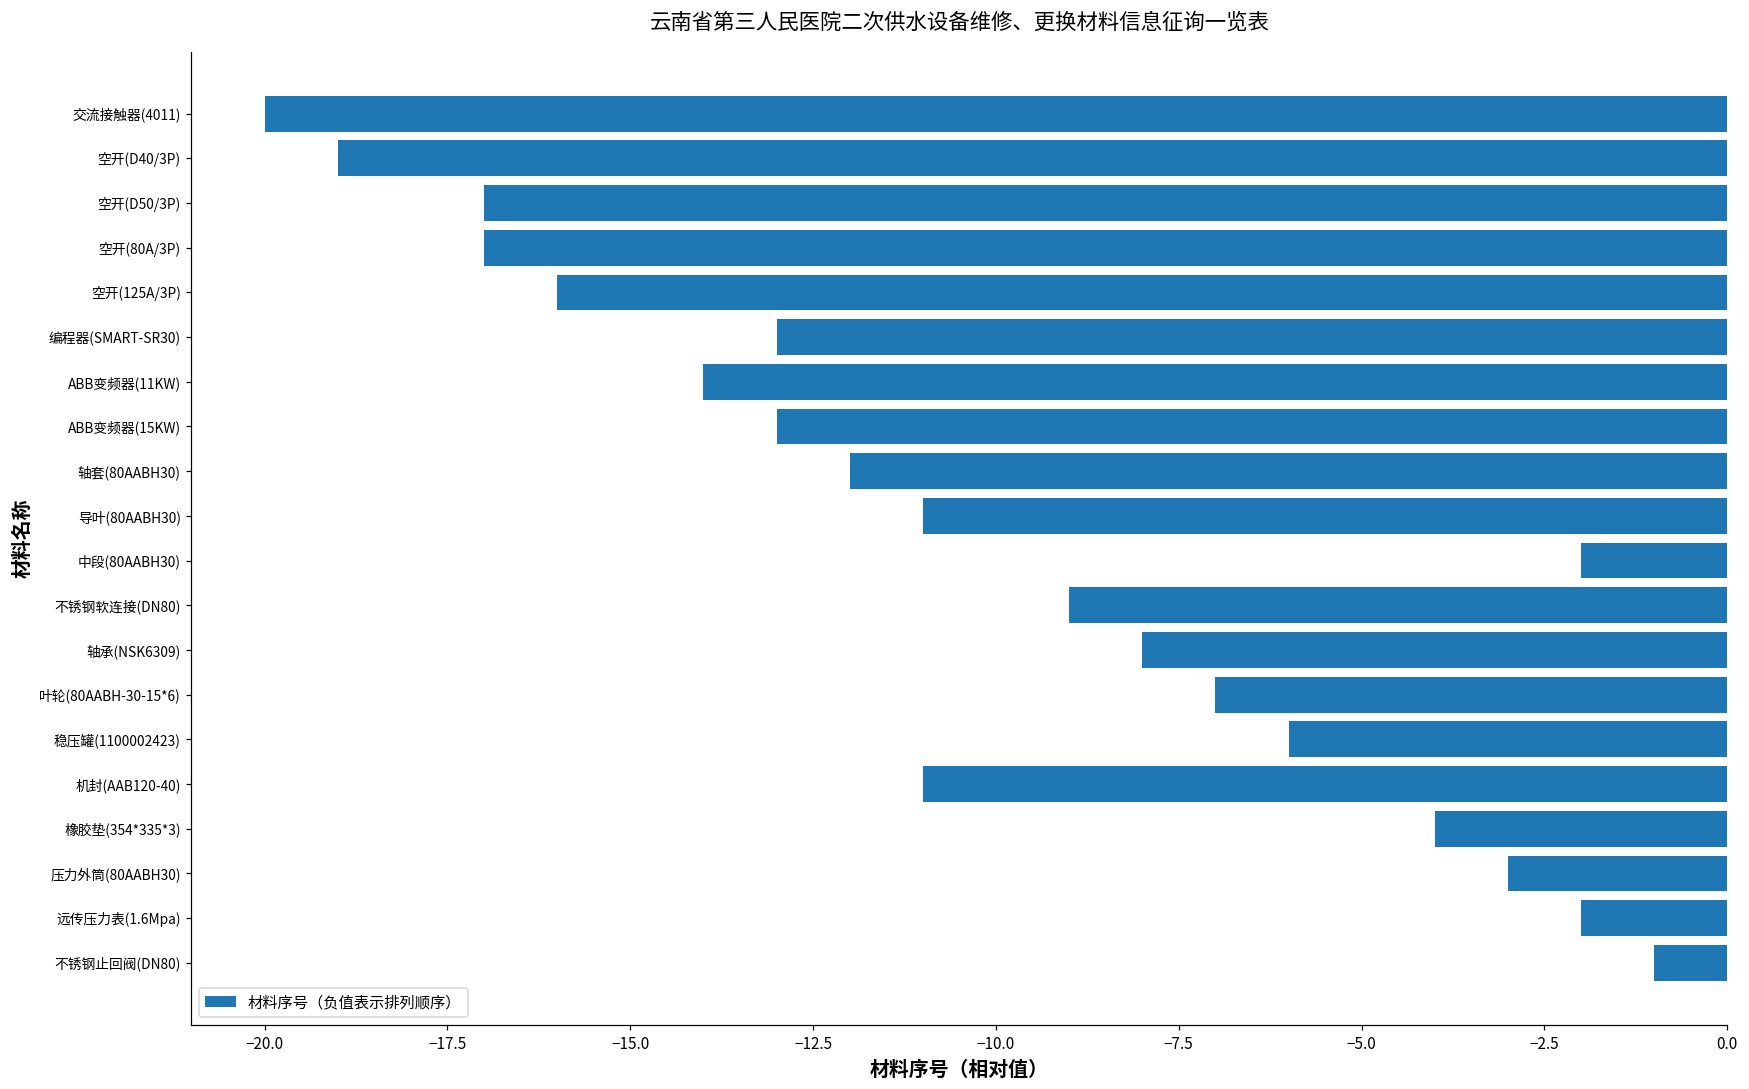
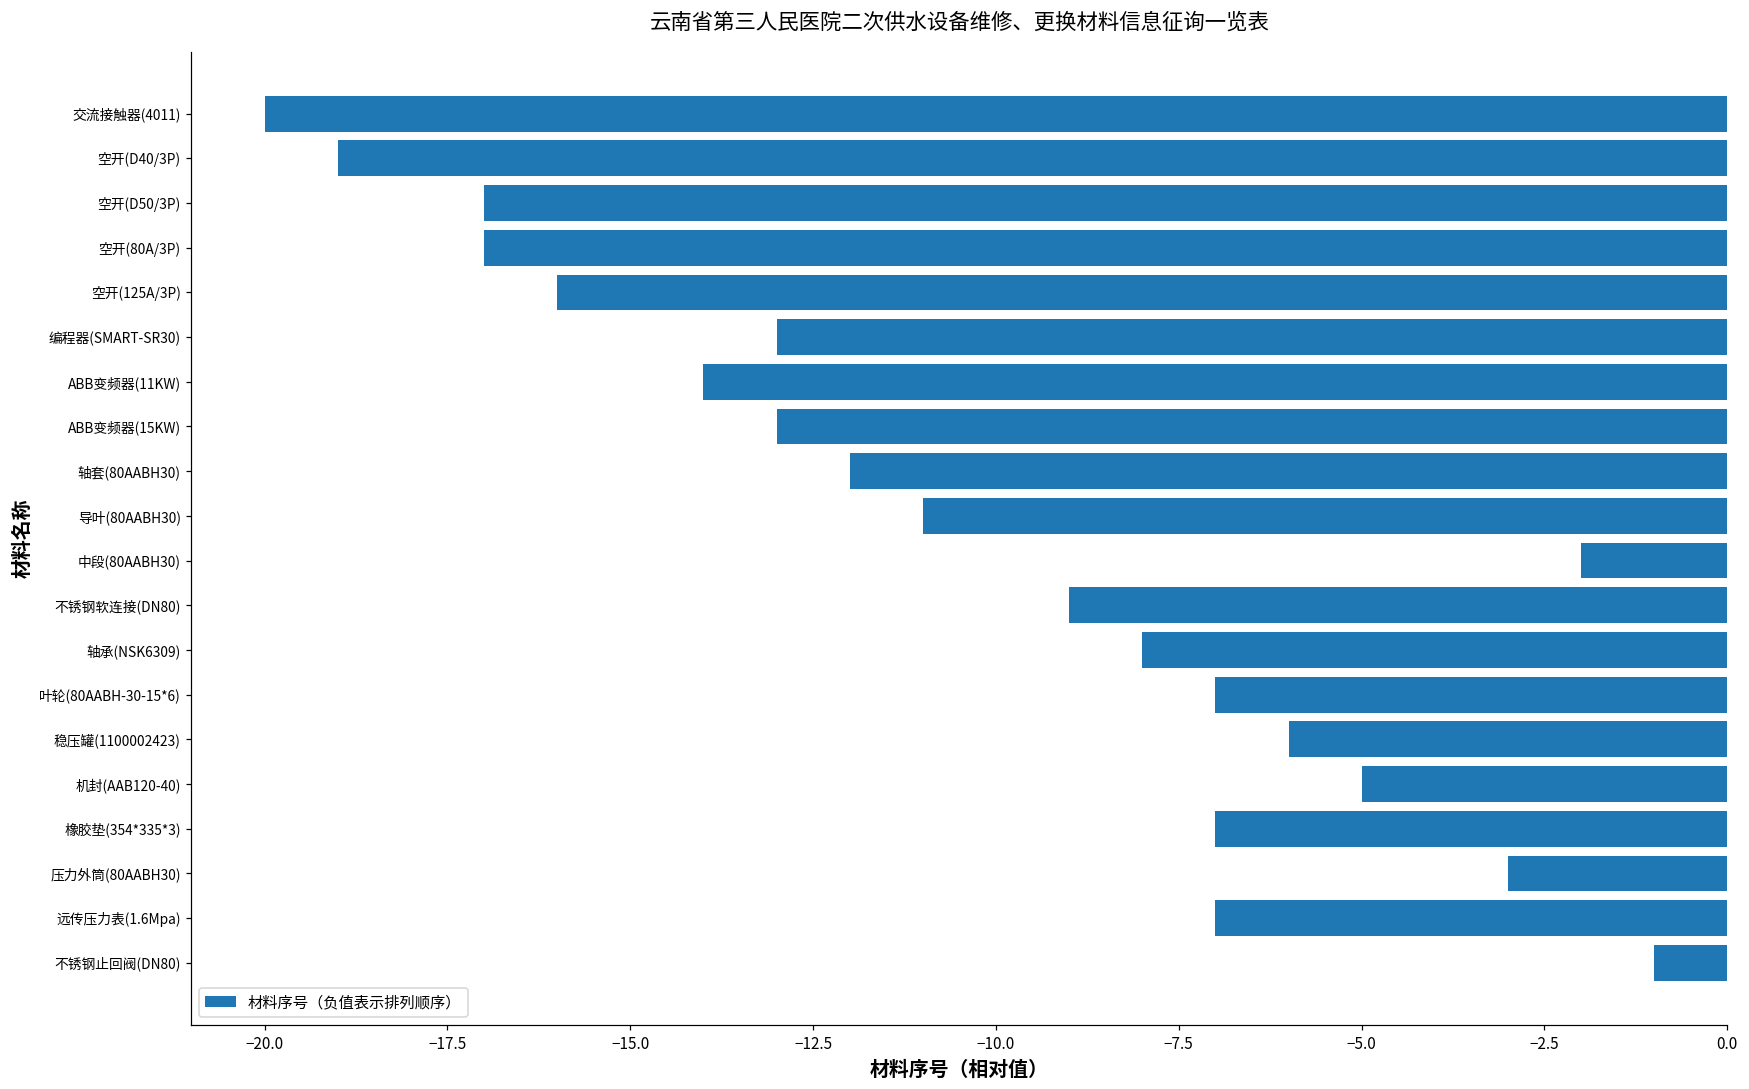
  {
    "交流接触器(4011)": -20.0,
    "空开(D40/3P)": -19.0,
    "空开(D50/3P)": -17.0,
    "空开(80A/3P)": -17.0,
    "空开(125A/3P)": -16.0,
    "编程器(SMART-SR30)": -13.0,
    "ABB变频器(11KW)": -14.0,
    "ABB变频器(15KW)": -13.0,
    "轴套(80AABH30)": -12.0,
    "导叶(80AABH30)": -11.0,
    "中段(80AABH30)": -2.0,
    "不锈钢软连接(DN80)": -9.0,
    "轴承(NSK6309)": -8.0,
    "叶轮(80AABH-30-15*6)": -7.0,
    "稳压罐(1100002423)": -6.0,
-   "机封(AAB120-40)": -11.0,
-   "橡胶垫(354*335*3)": -4.0,
+   "机封(AAB120-40)": -5.0,
+   "橡胶垫(354*335*3)": -7.0,
    "压力外筒(80AABH30)": -3.0,
-   "远传压力表(1.6Mpa)": -2.0,
+   "远传压力表(1.6Mpa)": -7.0,
    "不锈钢止回阀(DN80)": -1.0
  }
